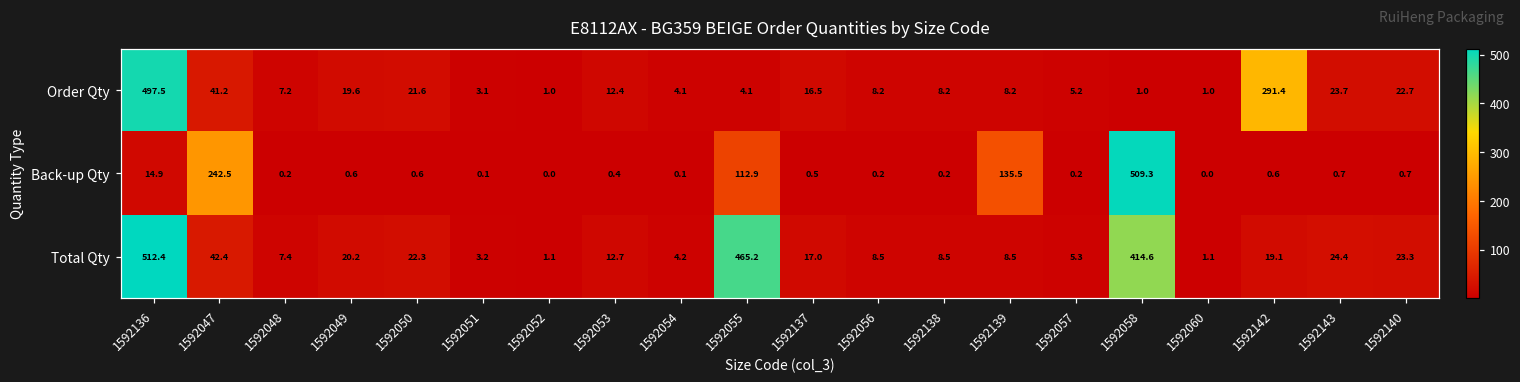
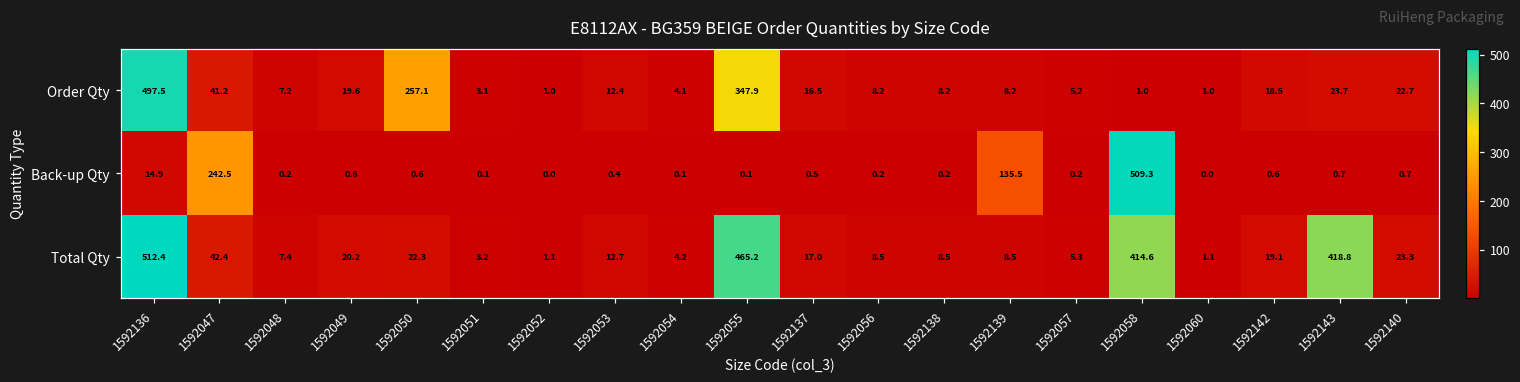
  {
    "Order Qty": {
      "1592136": 497.5,
      "1592047": 41.2,
      "1592048": 7.2,
      "1592049": 19.6,
-     "1592050": 21.6,
+     "1592050": 257.1,
      "1592051": 3.1,
      "1592052": 1.0,
      "1592053": 12.4,
      "1592054": 4.1,
-     "1592055": 4.1,
+     "1592055": 347.9,
      "1592137": 16.5,
      "1592056": 8.2,
      "1592138": 8.2,
      "1592139": 8.2,
      "1592057": 5.2,
      "1592058": 1.0,
      "1592060": 1.0,
-     "1592142": 291.4,
+     "1592142": 18.5,
      "1592143": 23.7,
      "1592140": 22.7
    },
    "Back-up Qty": {
      "1592136": 14.9,
      "1592047": 242.5,
      "1592048": 0.2,
      "1592049": 0.6,
      "1592050": 0.6,
      "1592051": 0.1,
      "1592052": 0.0,
      "1592053": 0.4,
      "1592054": 0.1,
-     "1592055": 112.9,
+     "1592055": 0.1,
      "1592137": 0.5,
      "1592056": 0.2,
      "1592138": 0.2,
      "1592139": 135.5,
      "1592057": 0.2,
      "1592058": 509.3,
      "1592060": 0.0,
      "1592142": 0.6,
      "1592143": 0.7,
      "1592140": 0.7
    },
    "Total Qty": {
      "1592136": 512.4,
      "1592047": 42.4,
      "1592048": 7.4,
      "1592049": 20.2,
      "1592050": 22.3,
      "1592051": 3.2,
      "1592052": 1.1,
      "1592053": 12.7,
      "1592054": 4.2,
      "1592055": 465.2,
      "1592137": 17.0,
      "1592056": 8.5,
      "1592138": 8.5,
      "1592139": 8.5,
      "1592057": 5.3,
      "1592058": 414.6,
      "1592060": 1.1,
      "1592142": 19.1,
-     "1592143": 24.4,
+     "1592143": 418.8,
      "1592140": 23.3
    }
  }
